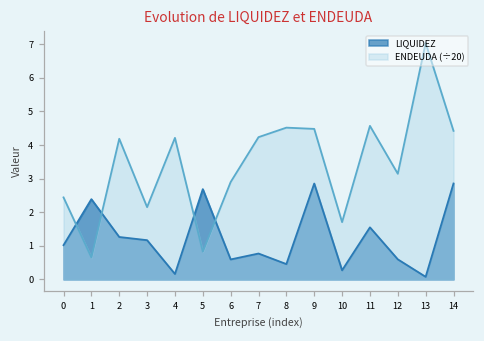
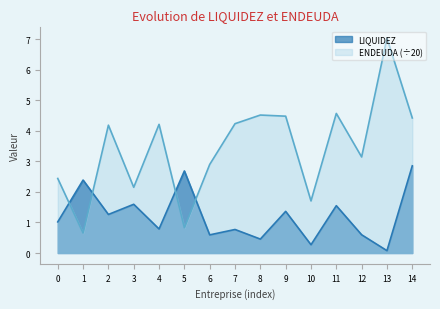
  {
    "LIQUIDEZ": {
      "0": 1.0,
      "1": 2.4,
      "2": 1.3,
-     "3": 1.2,
-     "4": 0.2,
+     "3": 1.6,
+     "4": 0.8,
      "5": 2.7,
      "6": 0.6,
      "7": 0.8,
      "8": 0.5,
-     "9": 2.9,
+     "9": 1.4,
      "10": 0.3,
      "11": 1.6,
      "12": 0.6,
      "13": 0.1,
      "14": 2.9
    },
    "ENDEUDA (÷20)": {
      "0": 2.4,
      "1": 0.7,
      "2": 4.2,
      "3": 2.2,
      "4": 4.2,
      "5": 0.8,
      "6": 2.9,
      "7": 4.2,
      "8": 4.5,
      "9": 4.5,
      "10": 1.7,
      "11": 4.6,
      "12": 3.1,
      "14": 4.4
    }
  }
